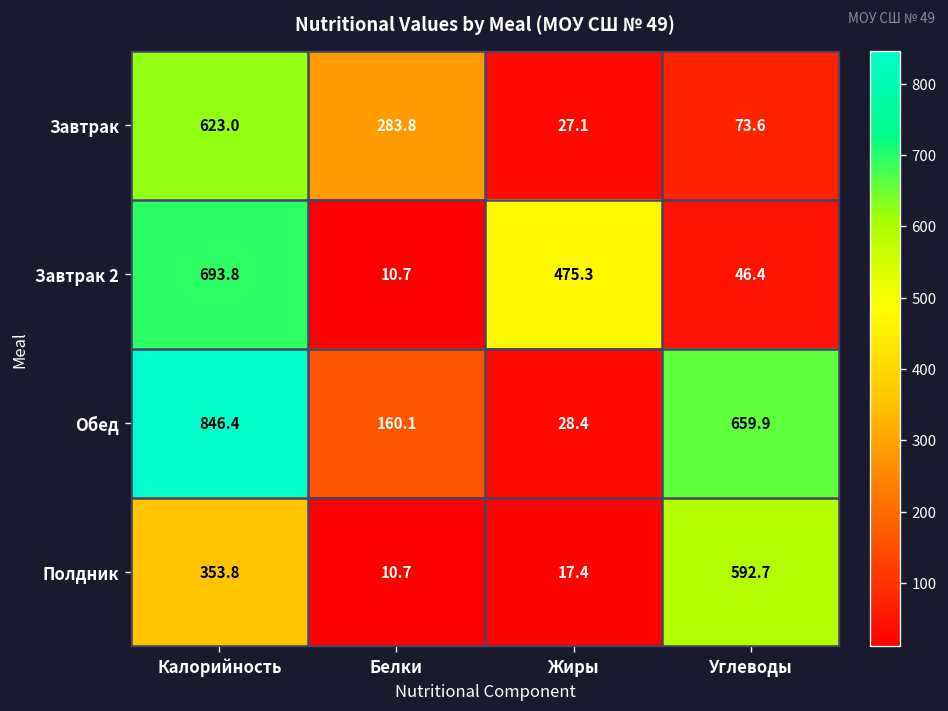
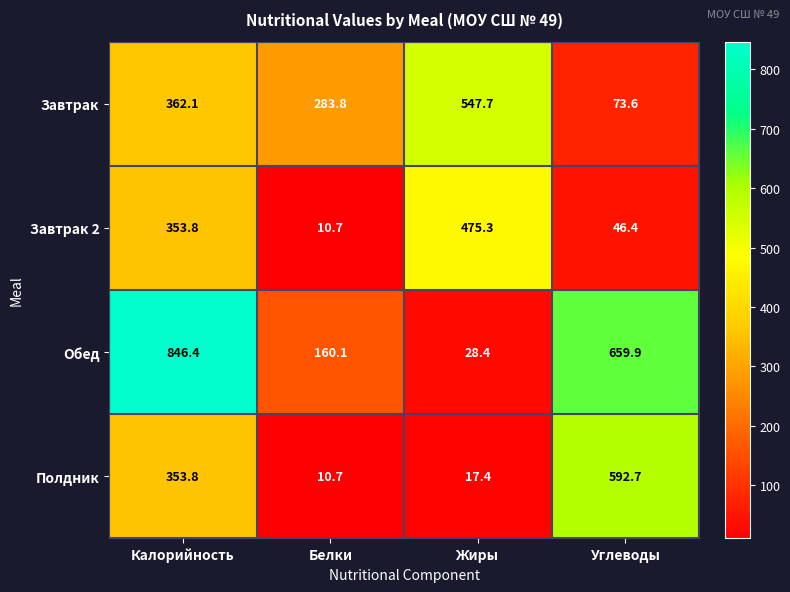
  {
    "Завтрак": {
-     "Калорийность": 623.0,
+     "Калорийность": 362.1,
      "Белки": 283.8,
-     "Жиры": 27.1,
+     "Жиры": 547.7,
      "Углеводы": 73.6
    },
    "Завтрак 2": {
-     "Калорийность": 693.8,
+     "Калорийность": 353.8,
      "Белки": 10.7,
      "Жиры": 475.3,
      "Углеводы": 46.4
    },
    "Обед": {
      "Калорийность": 846.4,
      "Белки": 160.1,
      "Жиры": 28.4,
      "Углеводы": 659.9
    },
    "Полдник": {
      "Калорийность": 353.8,
      "Белки": 10.7,
      "Жиры": 17.4,
      "Углеводы": 592.7
    }
  }
